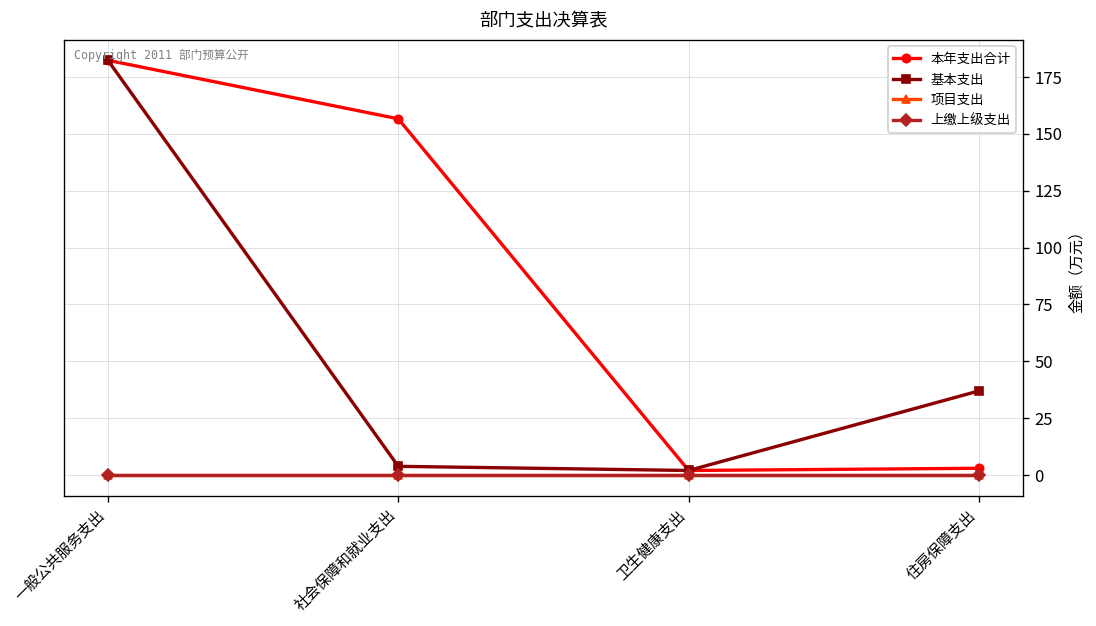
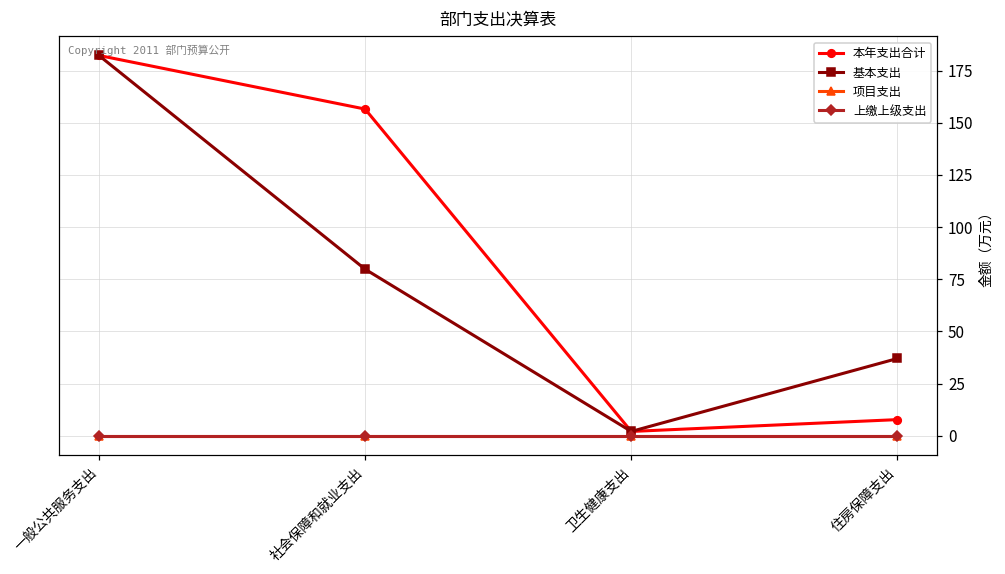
  {
    "本年支出合计": {
      "社会保障和就业支出": 157,
-     "住房保障支出": 3
+     "住房保障支出": 8
    },
    "基本支出": {
-     "社会保障和就业支出": 4,
+     "社会保障和就业支出": 80,
      "住房保障支出": 37
    },
    "上缴上级支出": {
      "一般公共服务支出": 0,
      "社会保障和就业支出": 0,
      "卫生健康支出": 0,
      "住房保障支出": 0
    }
  }
